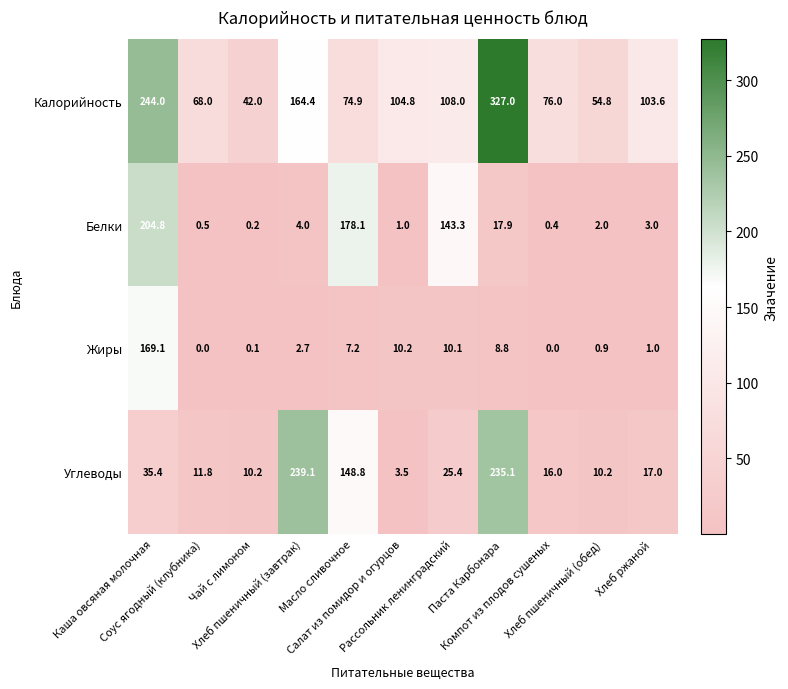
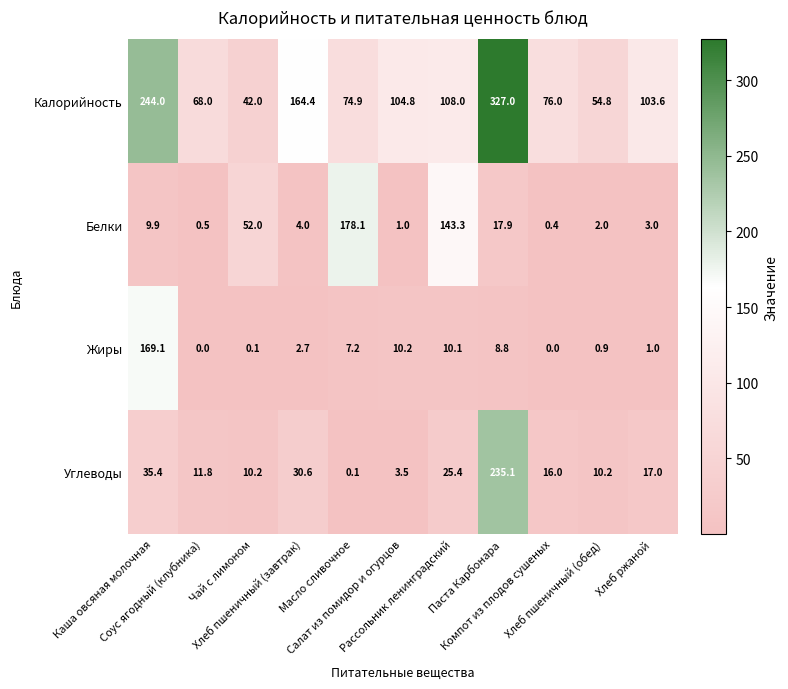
  {
    "Калорийность": {
      "Каша овсяная молочная": 244.0,
      "Соус ягодный (клубника)": 68.0,
      "Чай с лимоном": 42.0,
      "Хлеб пшеничный (завтрак)": 164.4,
      "Масло сливочное": 74.9,
      "Салат из помидор и огурцов": 104.8,
      "Рассольник ленинградский": 108.0,
      "Паста Карбонара": 327.0,
      "Компот из плодов сушеных": 76.0,
      "Хлеб пшеничный (обед)": 54.8,
      "Хлеб ржаной": 103.6
    },
    "Белки": {
-     "Каша овсяная молочная": 204.8,
+     "Каша овсяная молочная": 9.9,
      "Соус ягодный (клубника)": 0.5,
-     "Чай с лимоном": 0.2,
+     "Чай с лимоном": 52.0,
      "Хлеб пшеничный (завтрак)": 4.0,
      "Масло сливочное": 178.1,
      "Салат из помидор и огурцов": 1.0,
      "Рассольник ленинградский": 143.3,
      "Паста Карбонара": 17.9,
      "Компот из плодов сушеных": 0.4,
      "Хлеб пшеничный (обед)": 2.0,
      "Хлеб ржаной": 3.0
    },
    "Жиры": {
      "Каша овсяная молочная": 169.1,
      "Соус ягодный (клубника)": 0.0,
      "Чай с лимоном": 0.1,
      "Хлеб пшеничный (завтрак)": 2.7,
      "Масло сливочное": 7.2,
      "Салат из помидор и огурцов": 10.2,
      "Рассольник ленинградский": 10.1,
      "Паста Карбонара": 8.8,
      "Компот из плодов сушеных": 0.0,
      "Хлеб пшеничный (обед)": 0.9,
      "Хлеб ржаной": 1.0
    },
    "Углеводы": {
      "Каша овсяная молочная": 35.4,
      "Соус ягодный (клубника)": 11.8,
      "Чай с лимоном": 10.2,
-     "Хлеб пшеничный (завтрак)": 239.1,
-     "Масло сливочное": 148.8,
+     "Хлеб пшеничный (завтрак)": 30.6,
+     "Масло сливочное": 0.1,
      "Салат из помидор и огурцов": 3.5,
      "Рассольник ленинградский": 25.4,
      "Паста Карбонара": 235.1,
      "Компот из плодов сушеных": 16.0,
      "Хлеб пшеничный (обед)": 10.2,
      "Хлеб ржаной": 17.0
    }
  }
